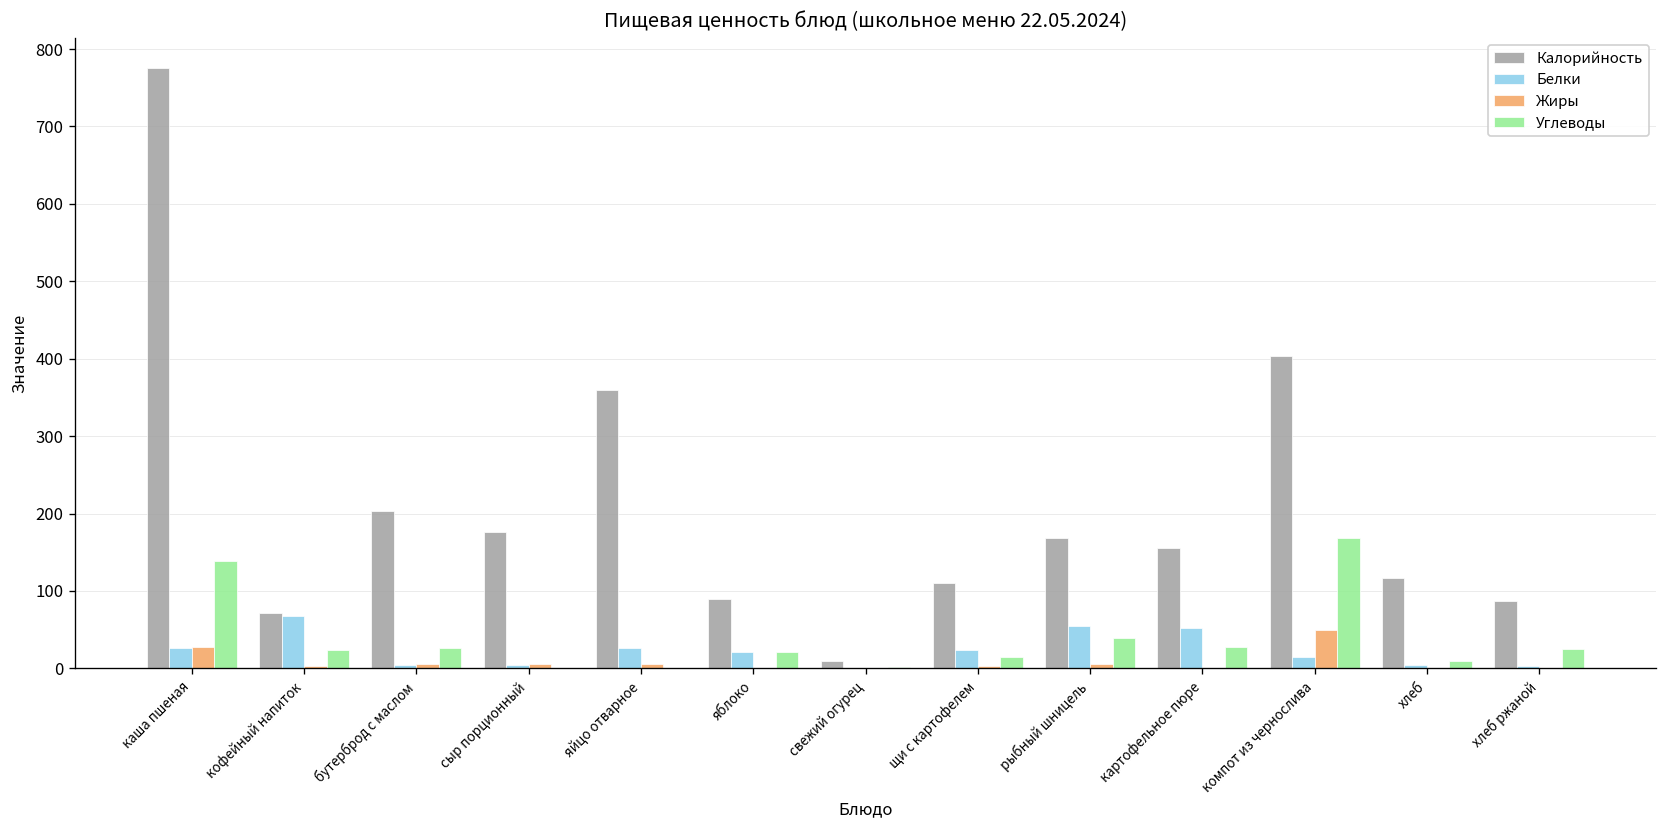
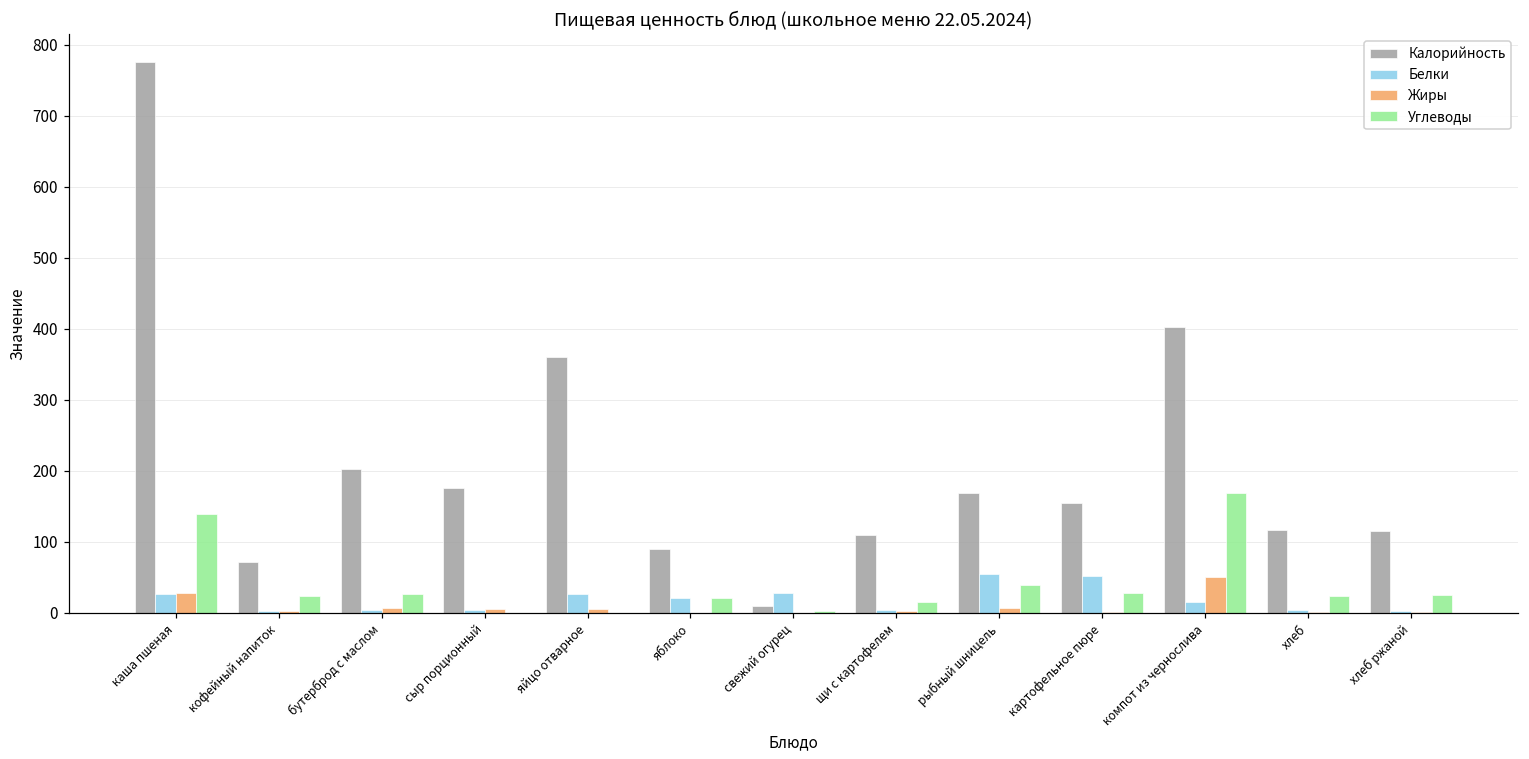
  {
    "Калорийность": {
      "каша пшеная": 780,
      "кофейный напиток": 70,
      "бутерброд с маслом": 200,
      "сыр порционный": 180,
      "яйцо отварное": 360,
      "яблоко": 90,
      "свежий огурец": 10,
      "щи с картофелем": 110,
      "рыбный шницель": 170,
      "картофельное пюре": 160,
      "компот из чернослива": 400,
      "хлеб": 120,
-     "хлеб ржаной": 90
+     "хлеб ржаной": 120
    },
    "Белки": {
      "каша пшеная": 30,
-     "кофейный напиток": 70,
+     "кофейный напиток": 0,
      "бутерброд с маслом": 0,
      "сыр порционный": 0,
      "яйцо отварное": 30,
      "яблоко": 20,
-     "свежий огурец": 0,
-     "щи с картофелем": 20,
+     "свежий огурец": 30,
+     "щи с картофелем": 0,
      "рыбный шницель": 60,
      "картофельное пюре": 50,
      "компот из чернослива": 20,
      "хлеб": 0
    },
    "Жиры": {
      "каша пшеная": 30,
      "бутерброд с маслом": 10,
      "сыр порционный": 10,
      "яйцо отварное": 10,
      "яблоко": 0,
      "свежий огурец": 0,
      "рыбный шницель": 10,
      "компот из чернослива": 50
    },
    "Углеводы": {
      "каша пшеная": 140,
      "кофейный напиток": 20,
      "бутерброд с маслом": 30,
      "сыр порционный": 0,
      "яйцо отварное": 0,
      "яблоко": 20,
      "щи с картофелем": 20,
      "рыбный шницель": 40,
      "картофельное пюре": 30,
      "компот из чернослива": 170,
-     "хлеб": 10,
+     "хлеб": 20,
      "хлеб ржаной": 30
    }
  }
